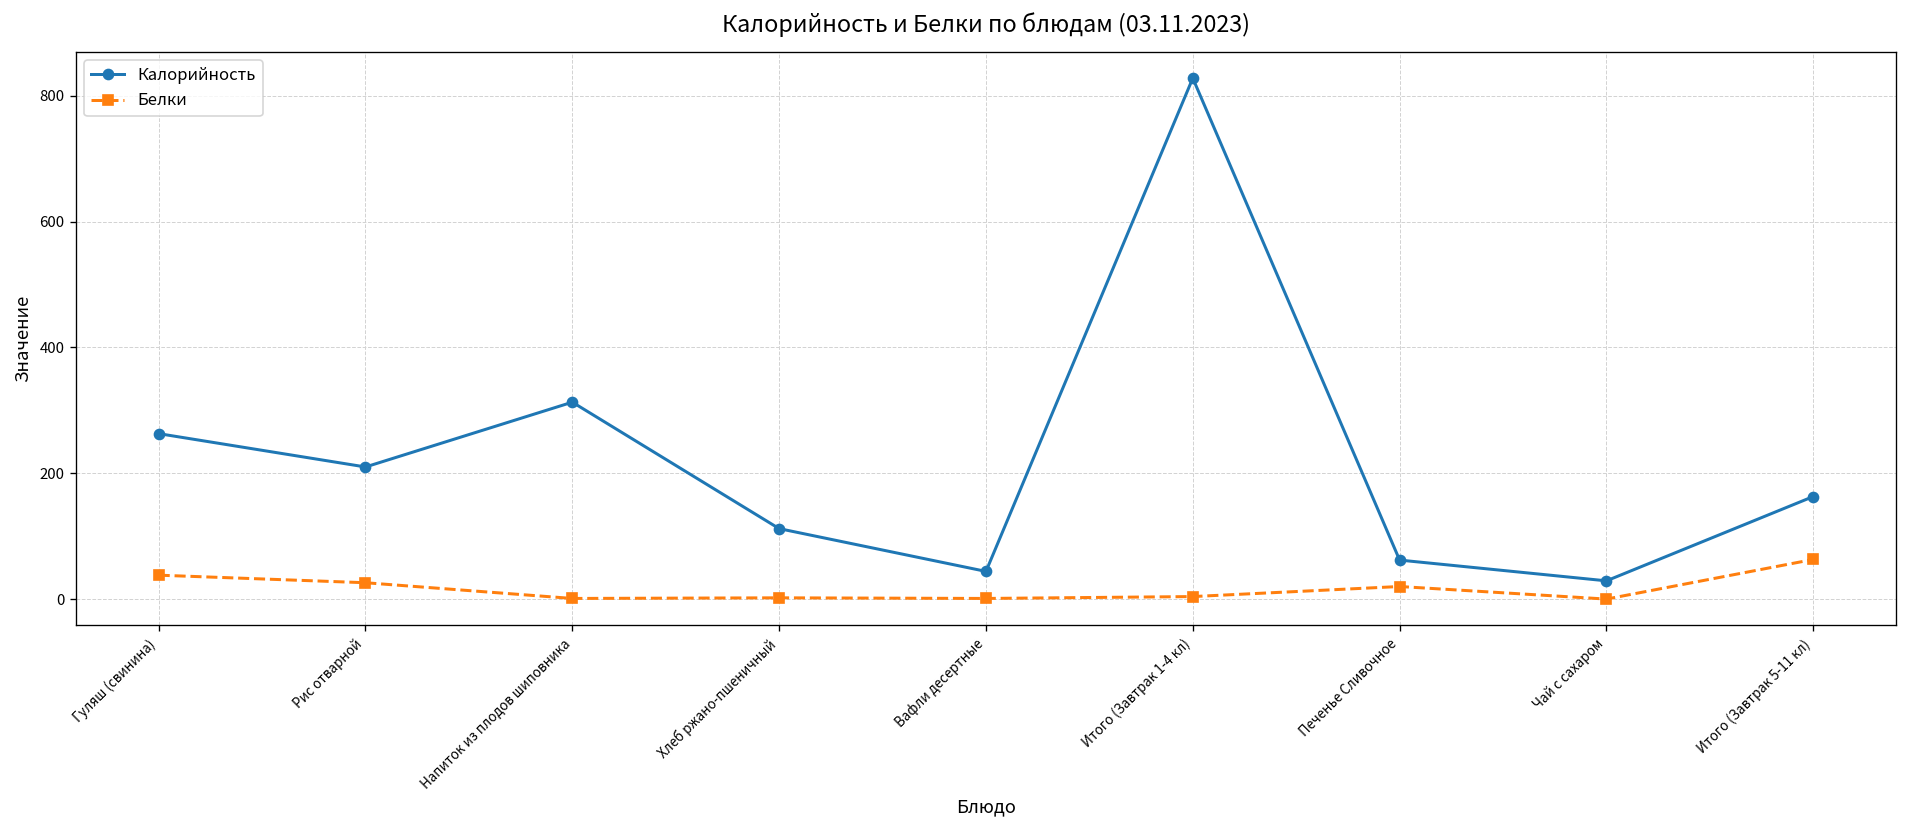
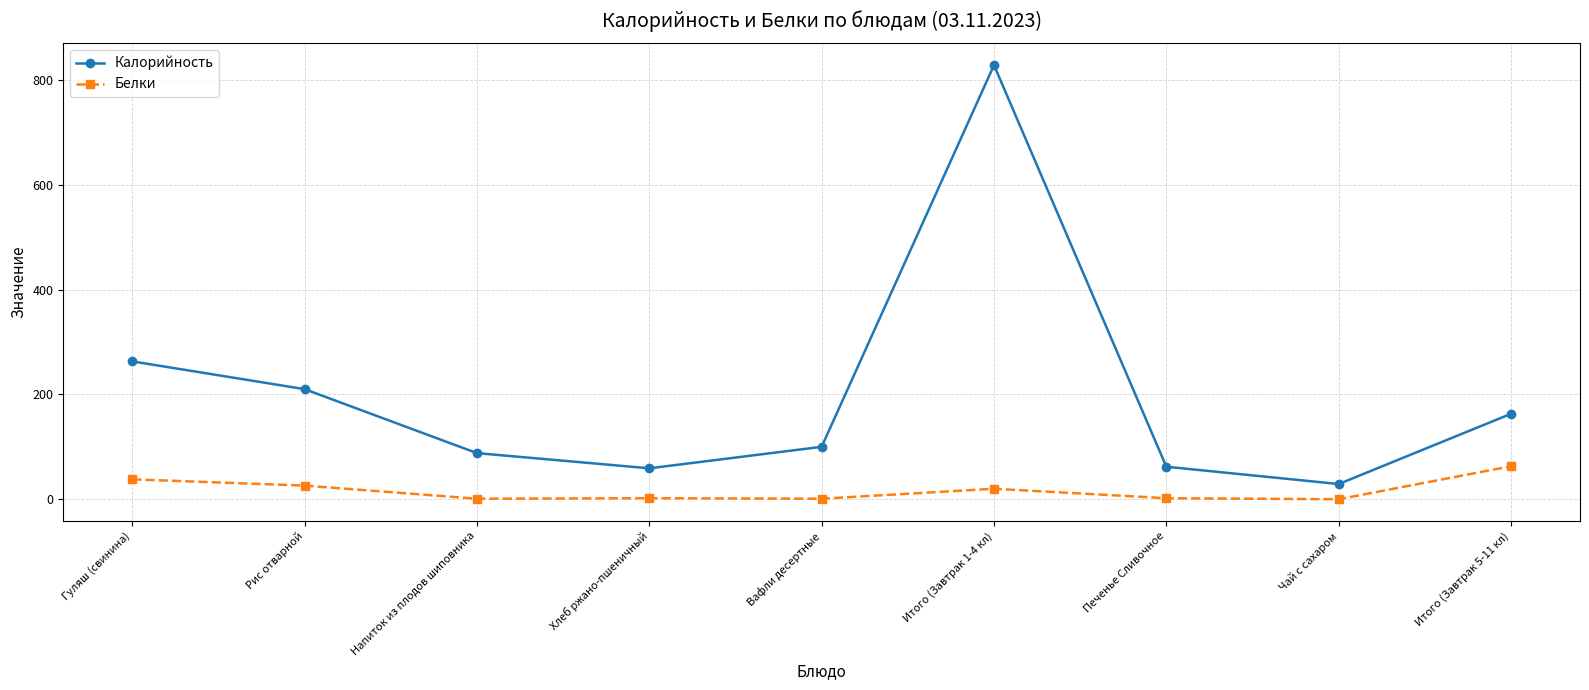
  {
    "Калорийность": {
      "Гуляш (свинина)": 260,
      "Рис отварной": 210,
-     "Напиток из плодов шиповника": 310,
-     "Хлеб ржано-пшеничный": 110,
-     "Вафли десертные": 40,
+     "Напиток из плодов шиповника": 90,
+     "Хлеб ржано-пшеничный": 60,
+     "Вафли десертные": 100,
      "Итого (Завтрак 1-4 кл)": 830,
      "Печенье Сливочное": 60,
      "Чай с сахаром": 30,
      "Итого (Завтрак 5-11 кл)": 160
    },
    "Белки": {
      "Гуляш (свинина)": 40,
      "Рис отварной": 30,
      "Напиток из плодов шиповника": 0,
      "Хлеб ржано-пшеничный": 0,
      "Вафли десертные": 0,
-     "Итого (Завтрак 1-4 кл)": 0,
-     "Печенье Сливочное": 20,
+     "Итого (Завтрак 1-4 кл)": 20,
+     "Печенье Сливочное": 0,
      "Чай с сахаром": 0,
      "Итого (Завтрак 5-11 кл)": 60
    }
  }
